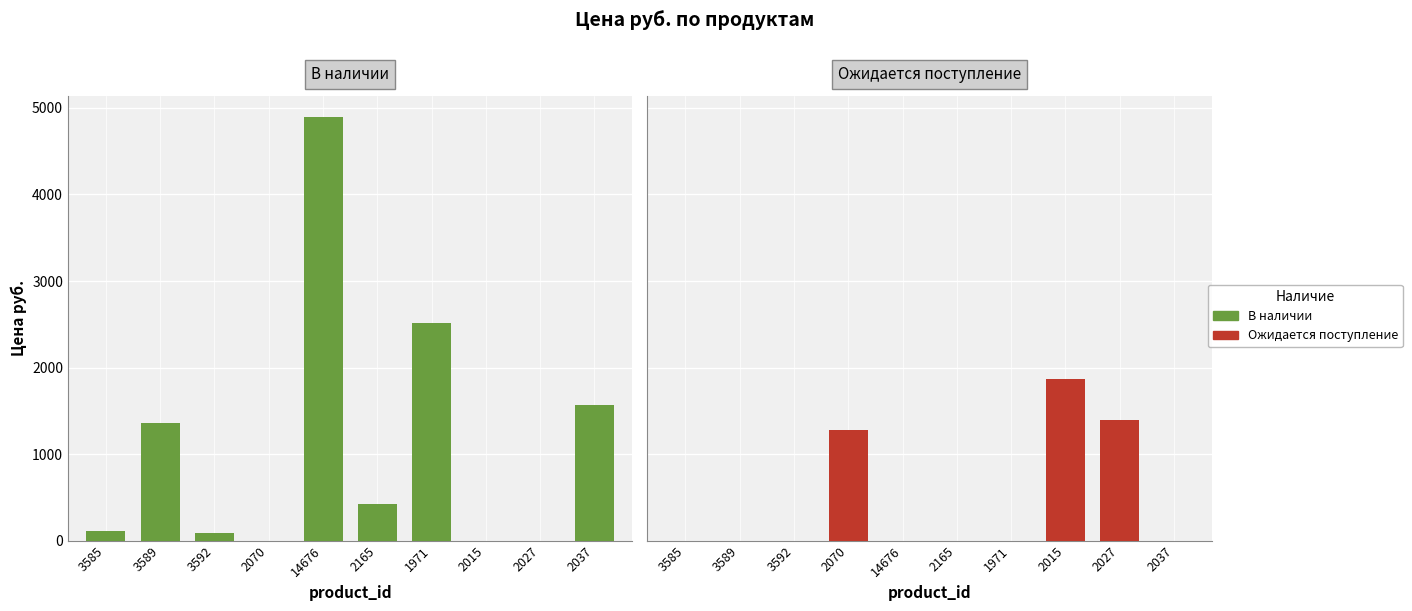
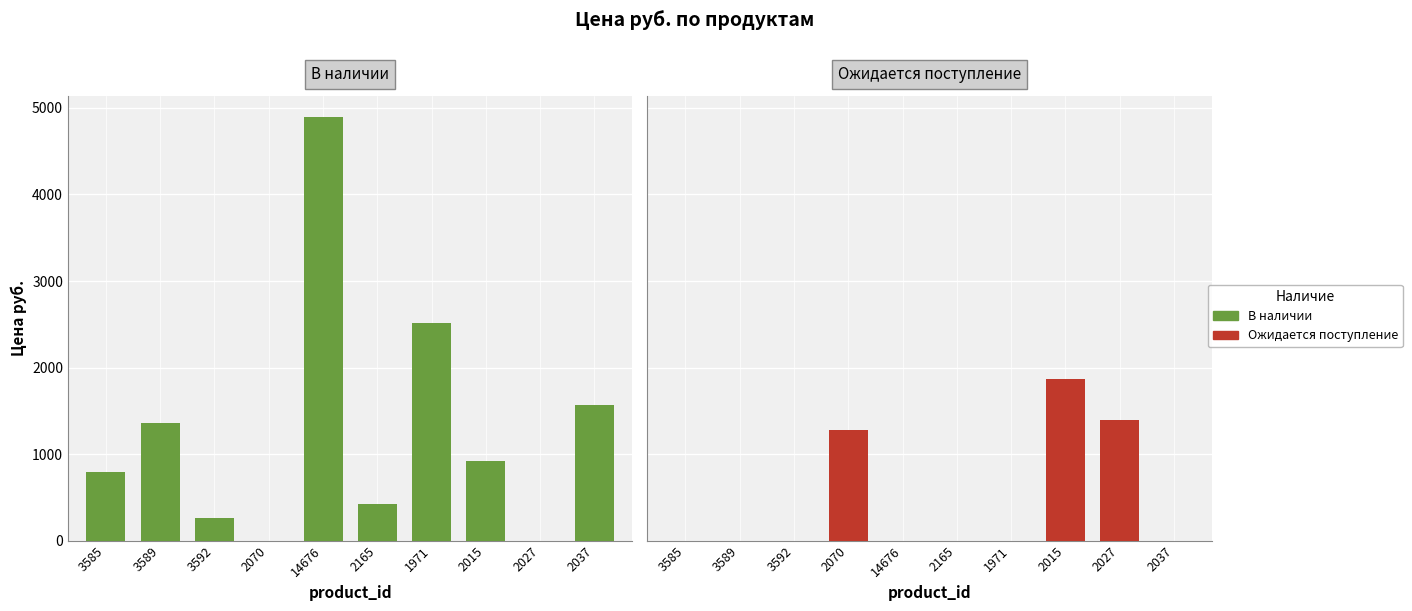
  {
    "В наличии": {
-     "3585": 100,
+     "3585": 800,
      "3589": 1400,
-     "3592": 100,
+     "3592": 300,
      "2070": 0,
      "14676": 4900,
      "2165": 400,
      "1971": 2500,
-     "2015": 0,
+     "2015": 900,
      "2027": 0,
      "2037": 1600
    }
  }
